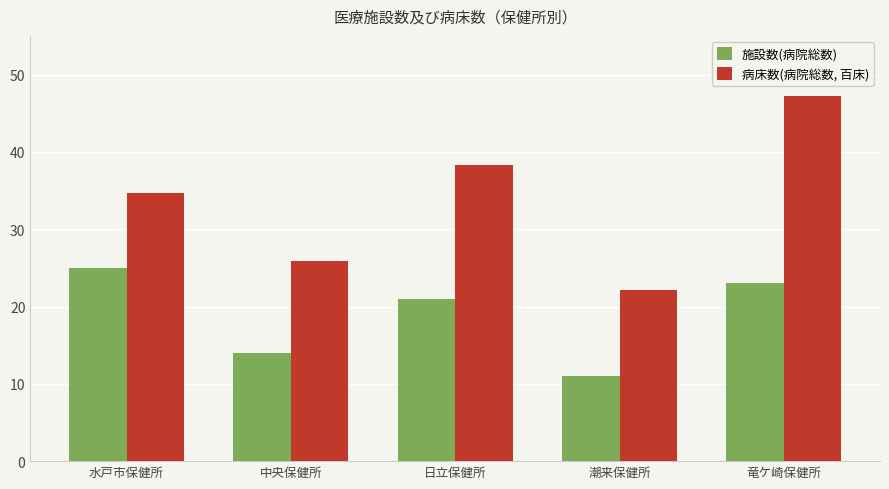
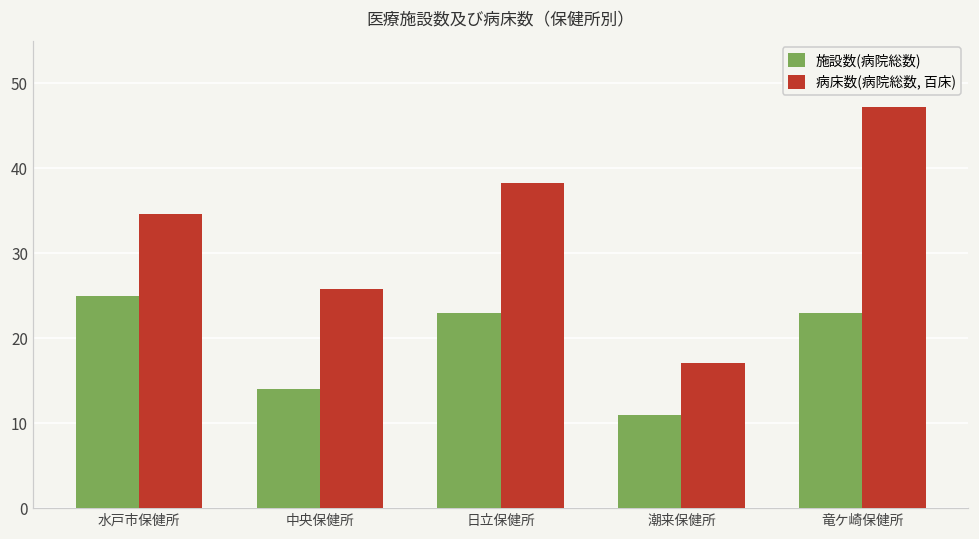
  {
    "施設数(病院総数)": {
      "水戸市保健所": 25,
      "中央保健所": 14,
-     "日立保健所": 21,
+     "日立保健所": 23,
      "潮来保健所": 11,
      "竜ケ崎保健所": 23
    },
    "病床数(病院総数, 百床)": {
      "水戸市保健所": 35,
      "中央保健所": 26,
      "日立保健所": 38,
-     "潮来保健所": 22,
+     "潮来保健所": 17,
      "竜ケ崎保健所": 47
    }
  }
